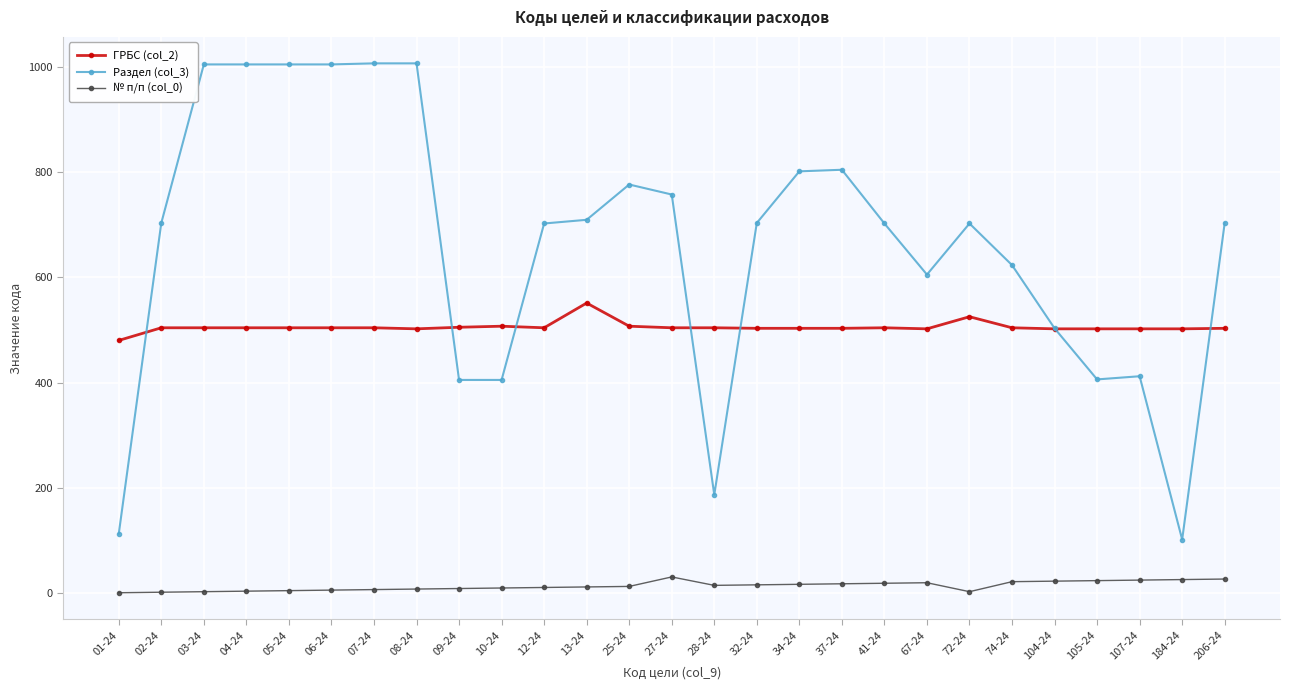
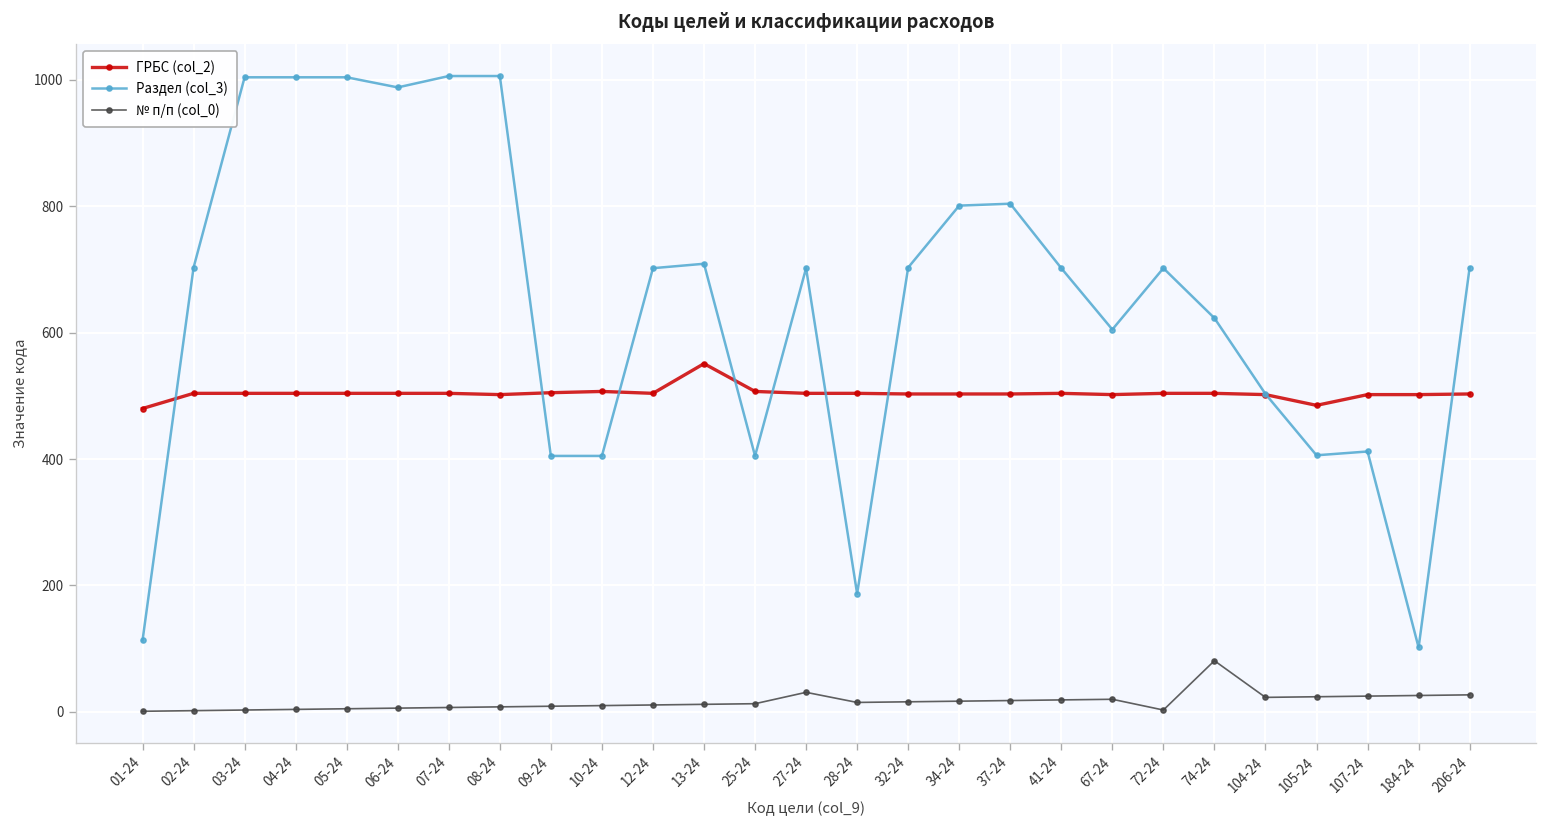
  {
    "ГРБС (col_2)": {
      "01-24": 480,
      "02-24": 500,
      "03-24": 500,
      "04-24": 500,
      "05-24": 500,
      "06-24": 500,
      "07-24": 500,
      "08-24": 500,
      "09-24": 510,
      "10-24": 510,
      "12-24": 500,
      "13-24": 550,
      "25-24": 510,
      "27-24": 500,
      "28-24": 500,
      "32-24": 500,
      "34-24": 500,
      "37-24": 500,
      "41-24": 500,
      "67-24": 500,
-     "72-24": 530,
+     "72-24": 500,
      "74-24": 500,
-     "105-24": 500,
+     "105-24": 490,
      "107-24": 500,
      "184-24": 500,
      "206-24": 500
    },
    "Раздел (col_3)": {
      "01-24": 110,
      "02-24": 700,
      "03-24": 1000,
      "04-24": 1000,
      "05-24": 1000,
-     "06-24": 1000,
+     "06-24": 990,
      "07-24": 1010,
      "08-24": 1010,
      "09-24": 410,
      "10-24": 410,
      "12-24": 700,
      "13-24": 710,
-     "25-24": 780,
-     "27-24": 760,
+     "25-24": 410,
+     "27-24": 700,
      "28-24": 190,
      "32-24": 700,
      "34-24": 800,
      "37-24": 800,
      "41-24": 700,
      "67-24": 610,
      "72-24": 700,
      "74-24": 620,
      "105-24": 410,
      "107-24": 410,
      "184-24": 100,
      "206-24": 700
    },
    "№ п/п (col_0)": {
      "01-24": 0,
      "02-24": 0,
      "03-24": 0,
      "04-24": 0,
      "05-24": 10,
      "06-24": 10,
      "07-24": 10,
      "08-24": 10,
      "09-24": 10,
      "10-24": 10,
      "12-24": 10,
      "13-24": 10,
      "25-24": 10,
      "27-24": 30,
      "28-24": 20,
      "32-24": 20,
      "34-24": 20,
      "37-24": 20,
      "41-24": 20,
      "67-24": 20,
      "72-24": 0,
-     "74-24": 20,
+     "74-24": 80,
      "104-24": 20,
      "105-24": 20,
      "107-24": 30,
      "184-24": 30,
      "206-24": 30
    }
  }
